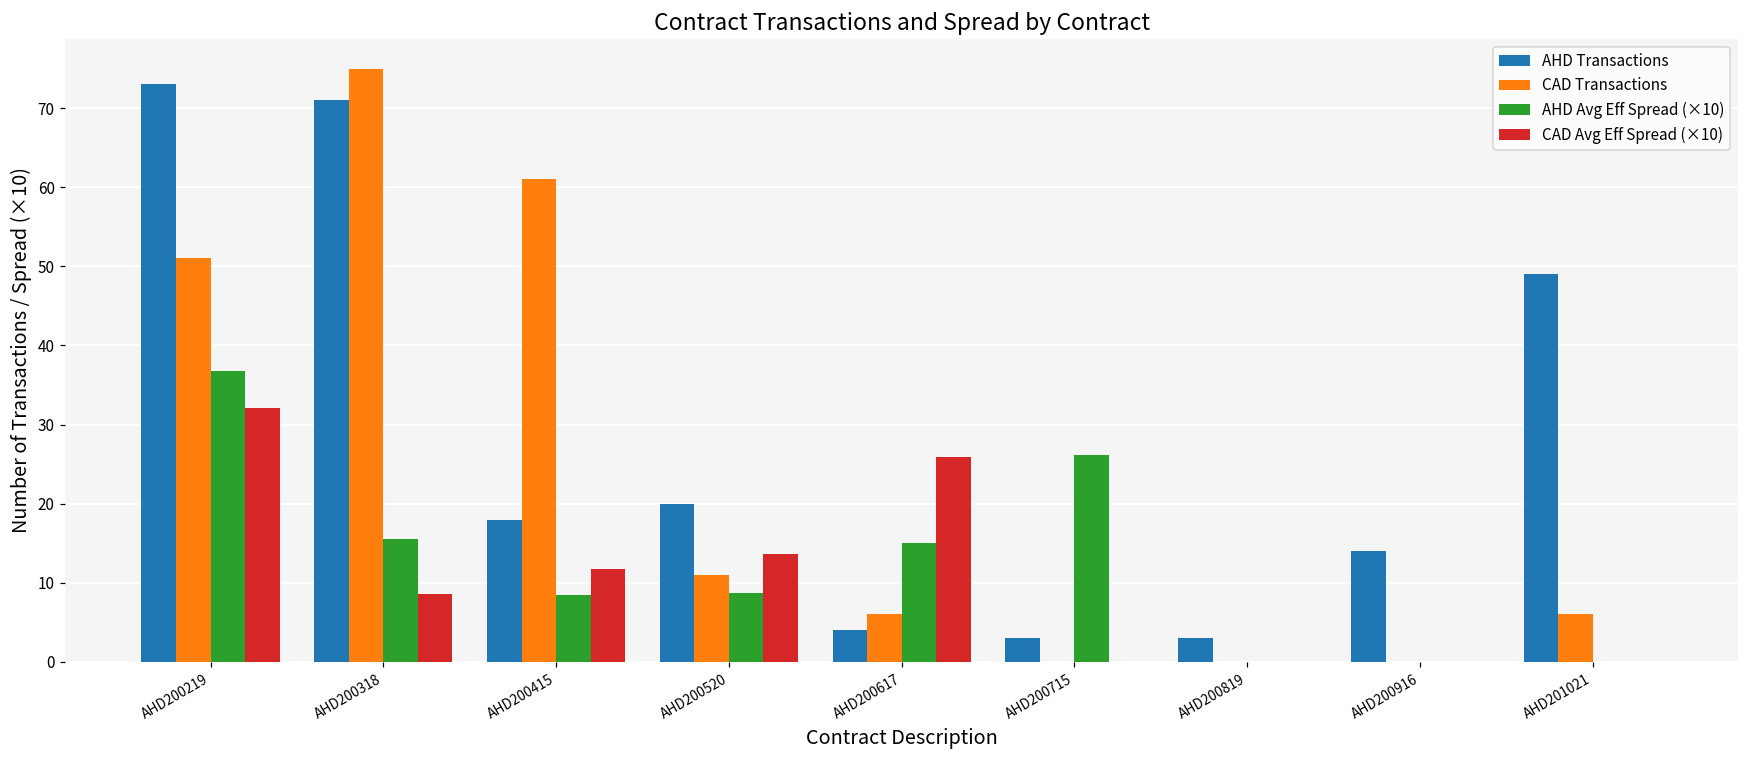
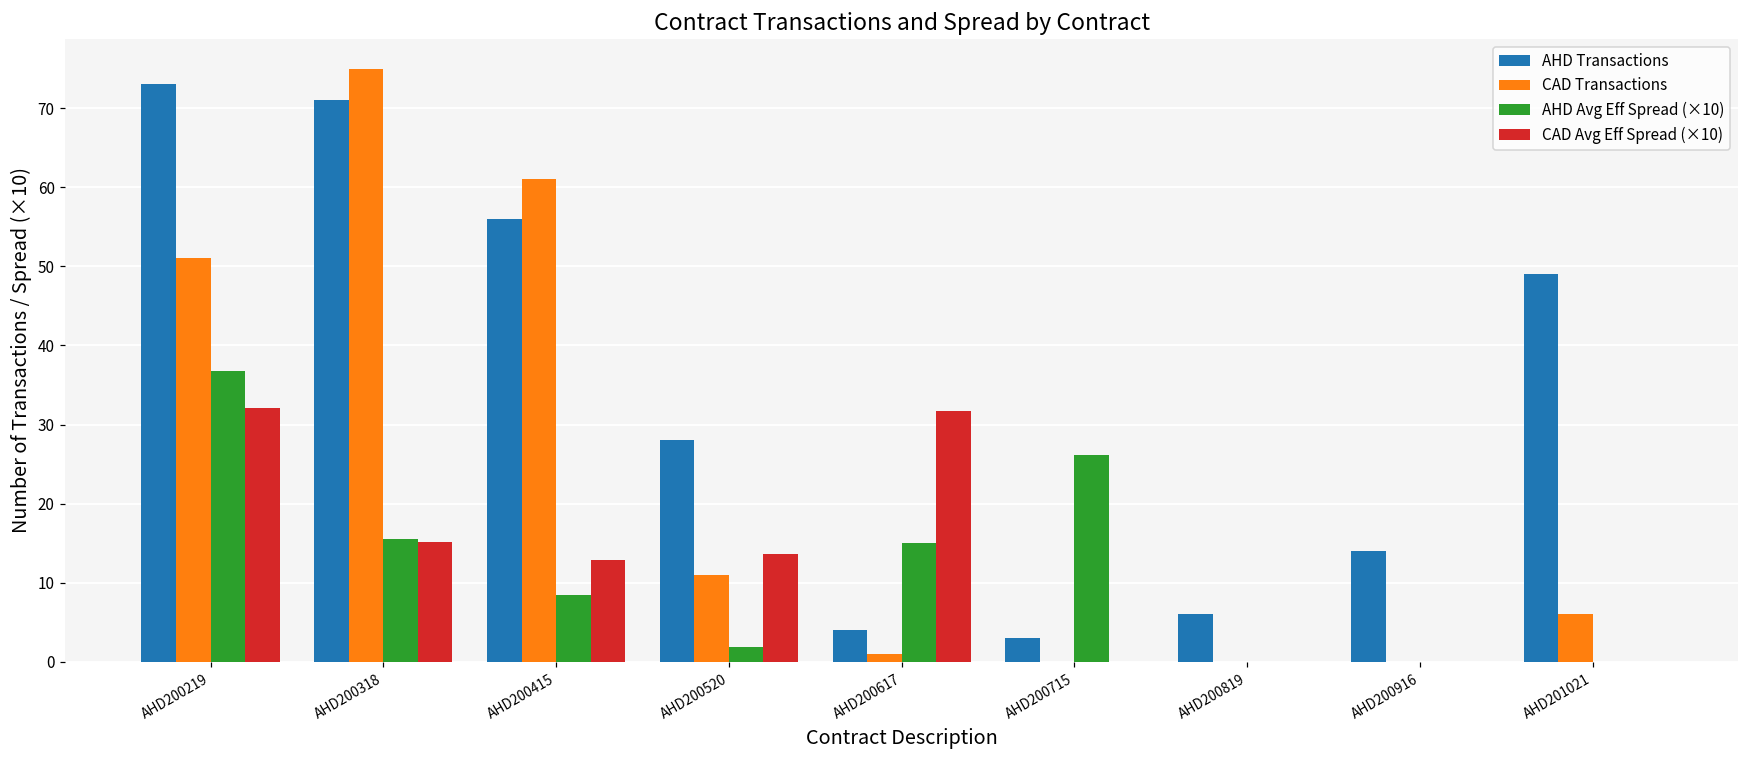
  {
    "AHD Transactions": {
      "AHD200219": 73,
      "AHD200318": 71,
-     "AHD200415": 18,
-     "AHD200520": 20,
+     "AHD200415": 56,
+     "AHD200520": 28,
      "AHD200617": 4,
      "AHD200715": 3,
-     "AHD200819": 3,
+     "AHD200819": 6,
      "AHD200916": 14,
      "AHD201021": 49
    },
    "CAD Transactions": {
      "AHD200219": 51,
      "AHD200318": 75,
      "AHD200415": 61,
      "AHD200520": 11,
-     "AHD200617": 6,
+     "AHD200617": 1,
      "AHD200715": 0,
      "AHD200819": 0,
      "AHD200916": 0,
      "AHD201021": 6
    },
    "AHD Avg Eff Spread (×10)": {
      "AHD200219": 37,
      "AHD200318": 16,
      "AHD200415": 8,
-     "AHD200520": 9,
+     "AHD200520": 2,
      "AHD200617": 15,
      "AHD200715": 26,
      "AHD200819": 0,
      "AHD200916": 0,
      "AHD201021": 0
    },
    "CAD Avg Eff Spread (×10)": {
      "AHD200219": 32,
-     "AHD200318": 9,
-     "AHD200415": 12,
+     "AHD200318": 15,
+     "AHD200415": 13,
      "AHD200520": 14,
-     "AHD200617": 26,
+     "AHD200617": 32,
      "AHD200715": 0,
      "AHD200819": 0,
      "AHD200916": 0,
      "AHD201021": 0
    }
  }
